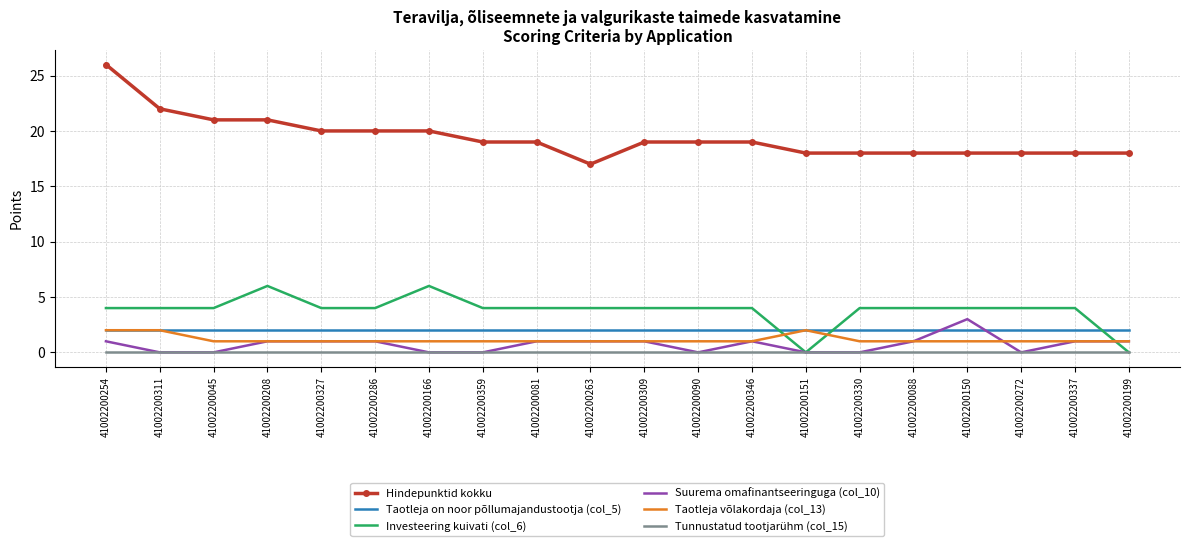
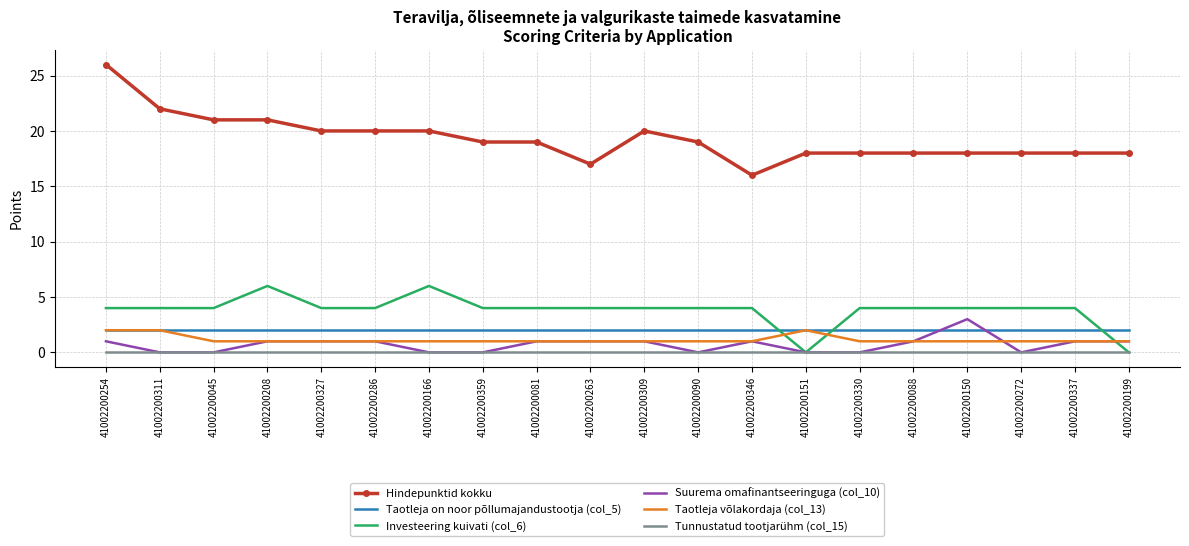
  {
    "Hindepunktid kokku": {
      "41002200254": 26,
      "41002200311": 22,
      "41002200045": 21,
      "41002200208": 21,
      "41002200327": 20,
      "41002200286": 20,
      "41002200166": 20,
      "41002200359": 19,
      "41002200081": 19,
      "41002200263": 17,
-     "41002200309": 19,
+     "41002200309": 20,
      "41002200090": 19,
-     "41002200346": 19,
+     "41002200346": 16,
      "41002200151": 18,
      "41002200330": 18,
      "41002200088": 18,
      "41002200150": 18,
      "41002200272": 18,
      "41002200337": 18,
      "41002200199": 18
    },
    "Taotleja on noor põllumajandustootja (col_5)": {
      "41002200045": 2,
      "41002200208": 2,
      "41002200327": 2,
      "41002200286": 2,
      "41002200166": 2,
      "41002200359": 2,
      "41002200081": 2,
      "41002200263": 2,
      "41002200309": 2,
      "41002200090": 2,
      "41002200346": 2,
      "41002200330": 2,
      "41002200088": 2,
      "41002200150": 2,
      "41002200272": 2,
      "41002200337": 2,
      "41002200199": 2
    },
    "Investeering kuivati (col_6)": {
      "41002200254": 4,
      "41002200311": 4,
      "41002200045": 4,
      "41002200208": 6,
      "41002200327": 4,
      "41002200286": 4,
      "41002200166": 6,
      "41002200359": 4,
      "41002200081": 4,
      "41002200263": 4,
      "41002200309": 4,
      "41002200090": 4,
      "41002200346": 4,
      "41002200330": 4,
      "41002200088": 4,
      "41002200150": 4,
      "41002200272": 4,
      "41002200337": 4
    },
    "Suurema omafinantseeringuga (col_10)": {
      "41002200254": 1,
      "41002200150": 3
    },
    "Taotleja võlakordaja (col_13)": {
      "41002200045": 1,
      "41002200166": 1,
      "41002200359": 1,
      "41002200090": 1,
      "41002200330": 1,
      "41002200150": 1,
      "41002200272": 1
    },
    "Tunnustatud tootjarühm (col_15)": {
      "41002200254": 0,
      "41002200208": 0,
      "41002200327": 0,
      "41002200286": 0,
      "41002200081": 0,
      "41002200263": 0,
      "41002200309": 0,
      "41002200346": 0,
      "41002200088": 0,
      "41002200150": 0,
      "41002200337": 0
    }
  }
